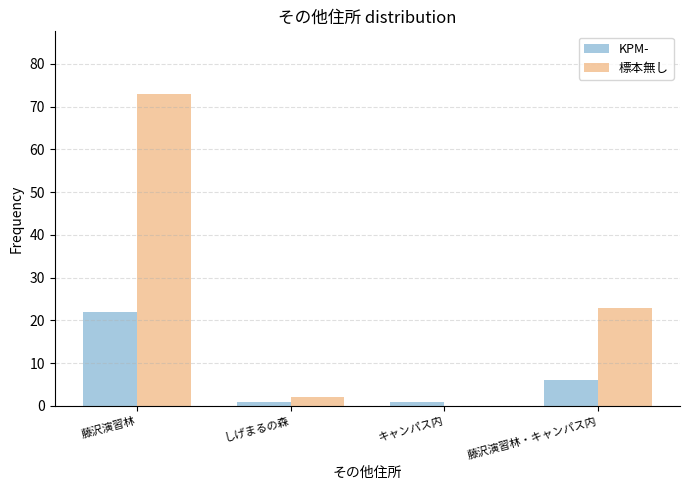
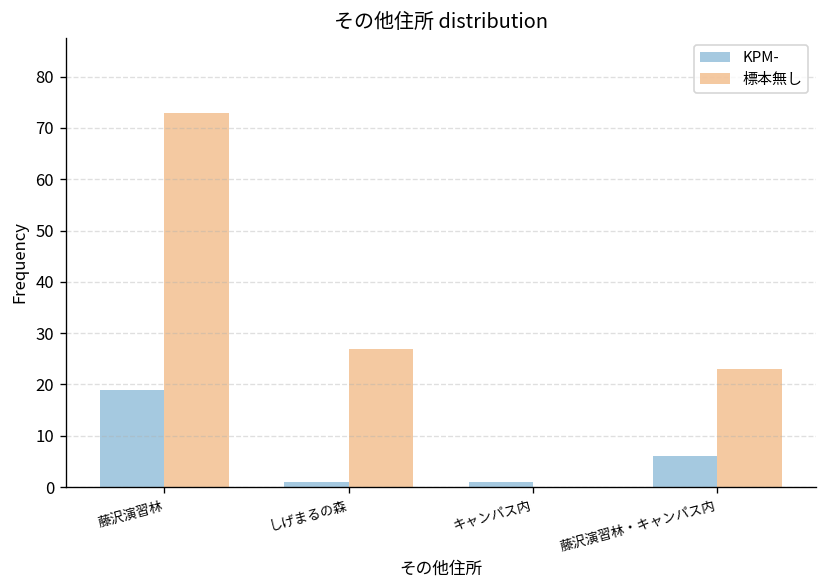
  {
    "KPM-": {
-     "藤沢演習林": 22,
+     "藤沢演習林": 19,
      "しげまるの森": 1,
      "キャンパス内": 1,
      "藤沢演習林・キャンパス内": 6
    },
    "標本無し": {
      "藤沢演習林": 73,
-     "しげまるの森": 2,
+     "しげまるの森": 27,
      "キャンパス内": 0,
      "藤沢演習林・キャンパス内": 23
    }
  }
